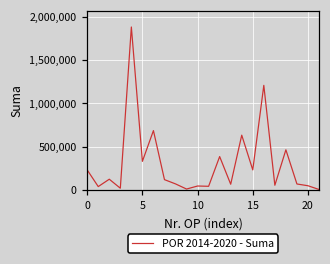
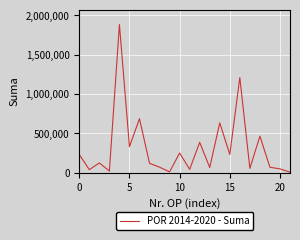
  {
    "0": "200,000",
    "5": "300,000",
-   "10": "0",
+   "10": "300,000",
    "15": "200,000",
    "20": "100,000"
  }
